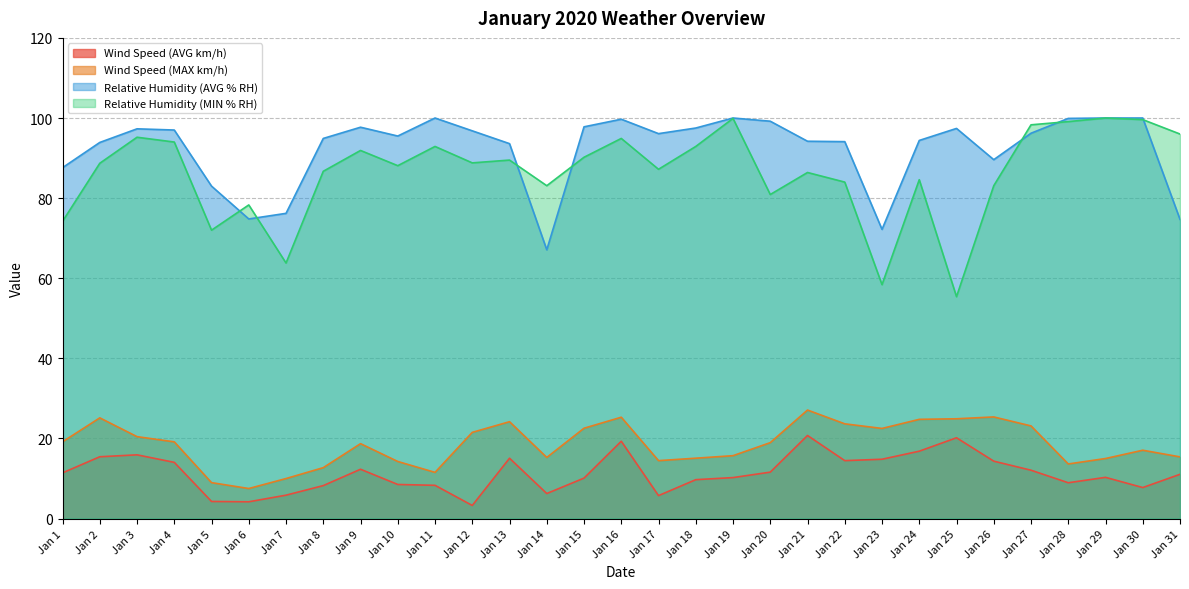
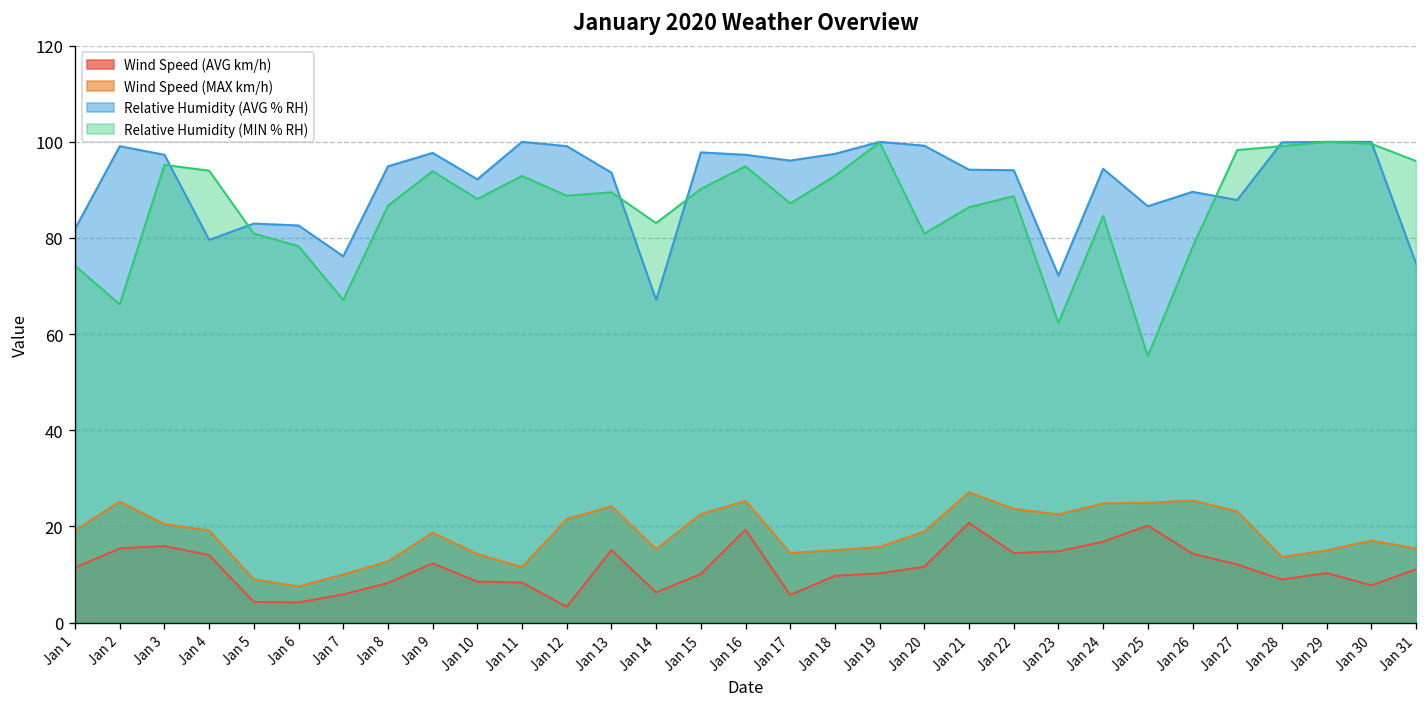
  {
    "Relative Humidity (AVG % RH)": {
-     "Jan 1": 88,
-     "Jan 2": 94,
+     "Jan 1": 82,
+     "Jan 2": 99,
      "Jan 3": 97,
-     "Jan 4": 97,
+     "Jan 4": 80,
      "Jan 5": 83,
-     "Jan 6": 75,
+     "Jan 6": 83,
      "Jan 7": 76,
      "Jan 8": 95,
      "Jan 9": 98,
-     "Jan 10": 96,
+     "Jan 10": 92,
      "Jan 11": 100,
-     "Jan 12": 97,
+     "Jan 12": 99,
      "Jan 13": 94,
      "Jan 14": 67,
      "Jan 15": 98,
-     "Jan 16": 100,
+     "Jan 16": 97,
      "Jan 17": 96,
      "Jan 18": 98,
      "Jan 20": 99,
      "Jan 21": 94,
      "Jan 22": 94,
      "Jan 23": 72,
      "Jan 24": 94,
-     "Jan 25": 97,
+     "Jan 25": 87,
      "Jan 26": 90,
-     "Jan 27": 96,
+     "Jan 27": 88,
      "Jan 28": 100,
      "Jan 31": 75
    },
    "Relative Humidity (MIN % RH)": {
      "Jan 1": 74,
-     "Jan 2": 89,
+     "Jan 2": 66,
      "Jan 3": 95,
      "Jan 4": 94,
-     "Jan 5": 72,
+     "Jan 5": 81,
      "Jan 6": 78,
-     "Jan 7": 64,
+     "Jan 7": 67,
      "Jan 8": 87,
-     "Jan 9": 92,
+     "Jan 9": 94,
      "Jan 10": 88,
      "Jan 11": 93,
      "Jan 12": 89,
      "Jan 13": 90,
      "Jan 14": 83,
      "Jan 15": 90,
      "Jan 16": 95,
      "Jan 17": 87,
      "Jan 18": 93,
      "Jan 20": 81,
      "Jan 21": 86,
-     "Jan 22": 84,
-     "Jan 23": 58,
+     "Jan 22": 89,
+     "Jan 23": 62,
      "Jan 24": 85,
      "Jan 25": 55,
-     "Jan 26": 83,
+     "Jan 26": 78,
      "Jan 27": 98,
      "Jan 28": 99,
      "Jan 31": 96
    }
  }
